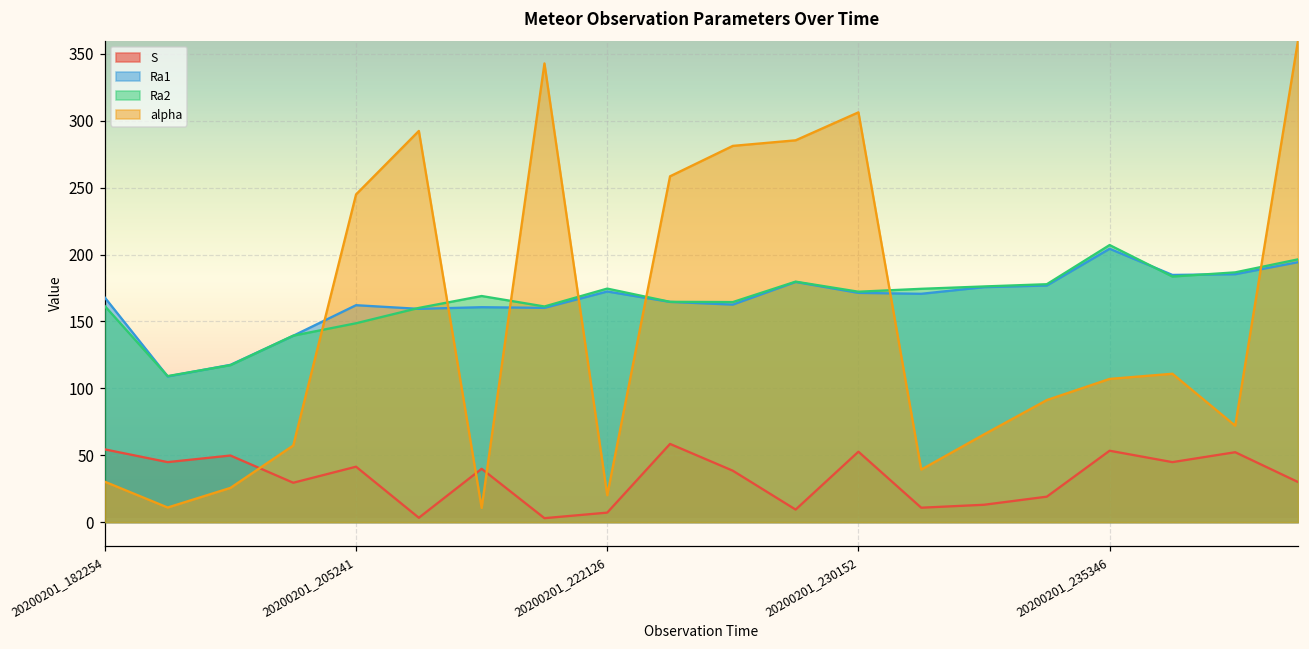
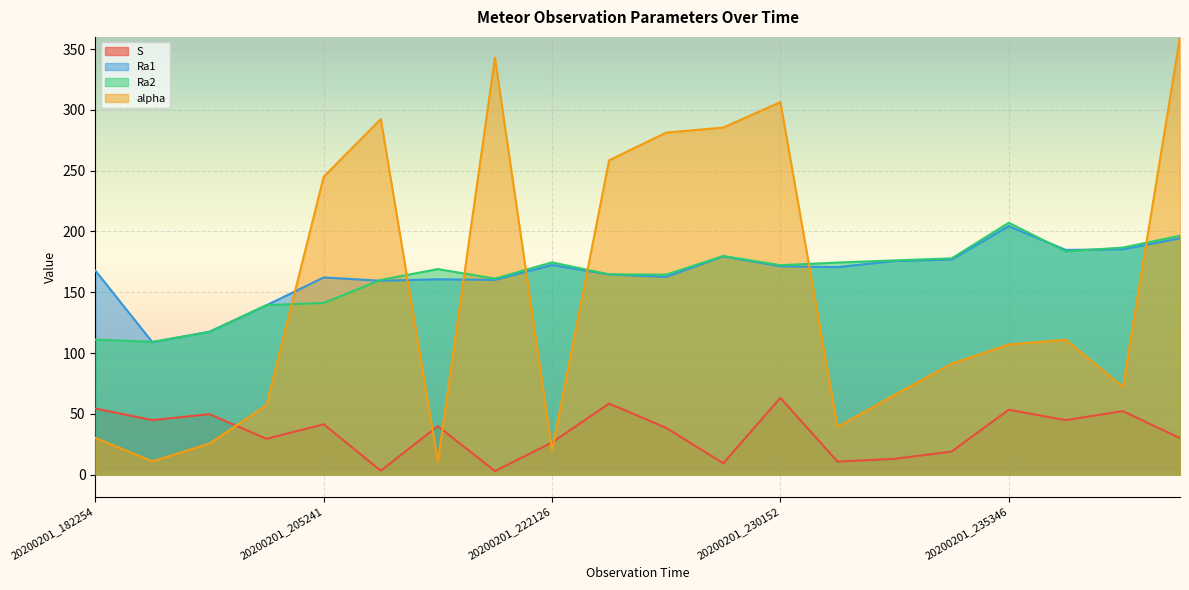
  {
    "S": {
      "20200201_182254": 54,
      "20200201_205241": 41,
-     "20200201_222126": 7,
-     "20200201_230152": 53,
+     "20200201_222126": 26,
+     "20200201_230152": 63,
      "20200201_235346": 53
    },
    "Ra1": {
      "20200201_182254": 168,
      "20200201_205241": 162,
      "20200201_222126": 172,
      "20200201_235346": 204
    },
    "Ra2": {
-     "20200201_182254": 162,
-     "20200201_205241": 149,
+     "20200201_182254": 111,
+     "20200201_205241": 141,
      "20200201_222126": 175,
      "20200201_235346": 207
    },
    "alpha": {
      "20200201_182254": 30,
      "20200201_205241": 245,
      "20200201_222126": 20,
      "20200201_230152": 306,
      "20200201_235346": 107
    }
  }
